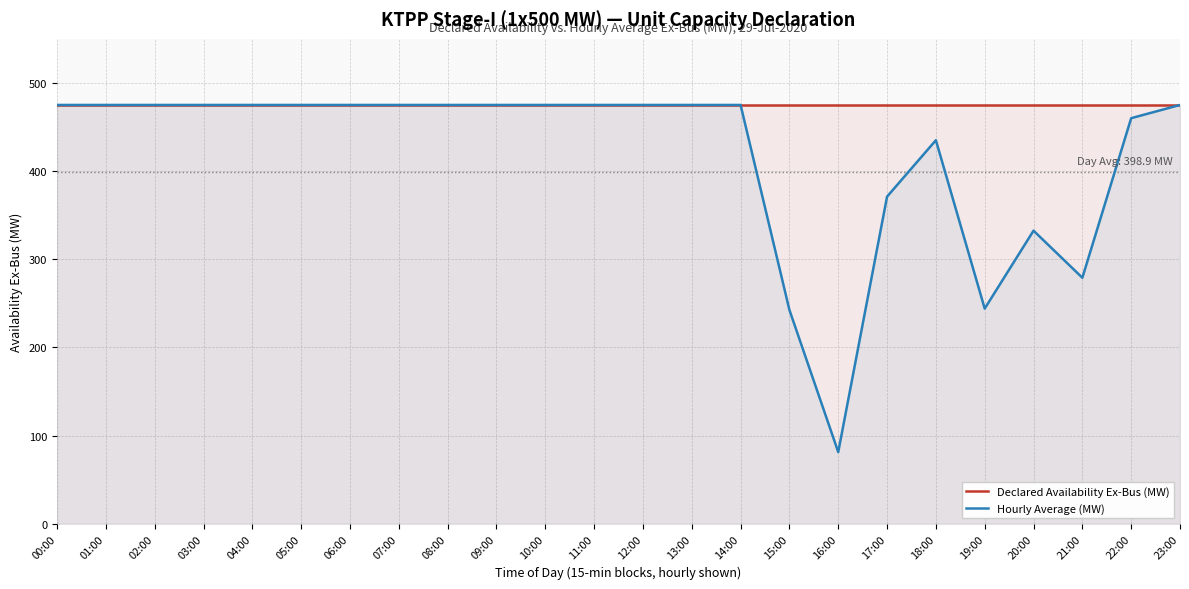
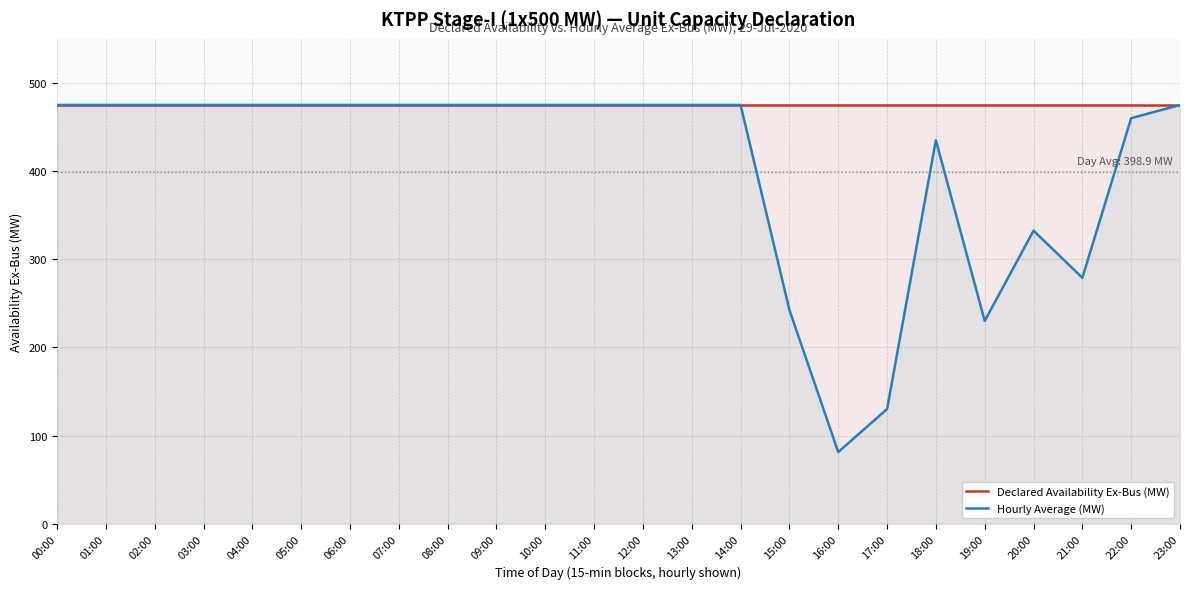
  {
    "Declared Availability Ex-Bus (MW)": {
      "15:00": 480,
      "16:00": 480,
      "17:00": 480,
      "18:00": 480,
      "19:00": 480,
      "20:00": 480,
      "21:00": 480,
      "22:00": 480
    },
    "Hourly Average (MW)": {
      "15:00": 240,
      "16:00": 80,
-     "17:00": 370,
+     "17:00": 130,
      "18:00": 440,
-     "19:00": 240,
+     "19:00": 230,
      "20:00": 330,
      "21:00": 280,
      "22:00": 460
    }
  }
